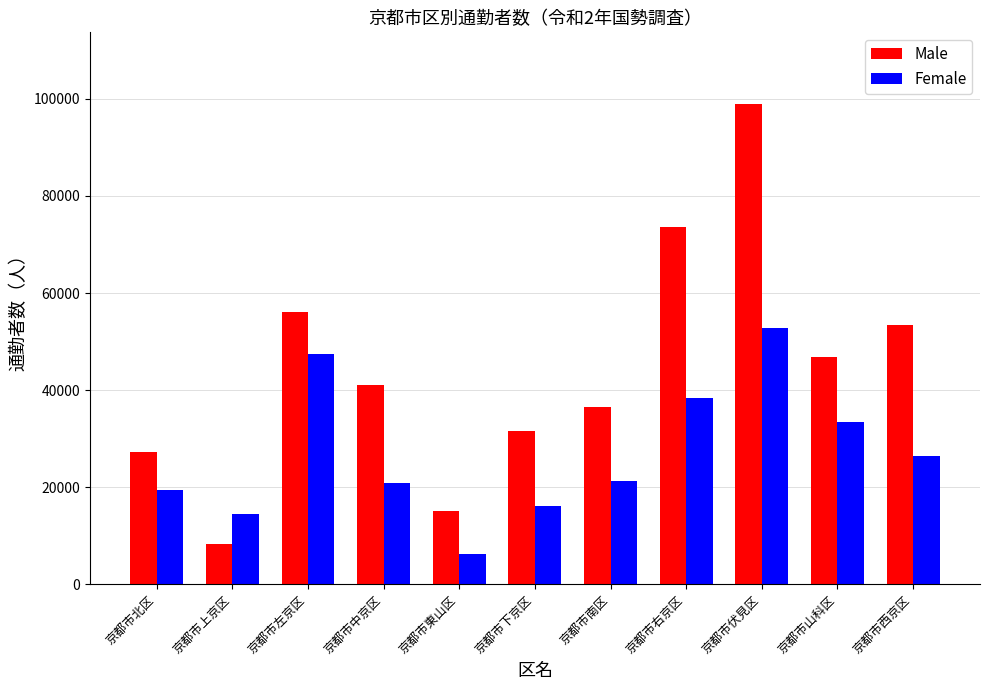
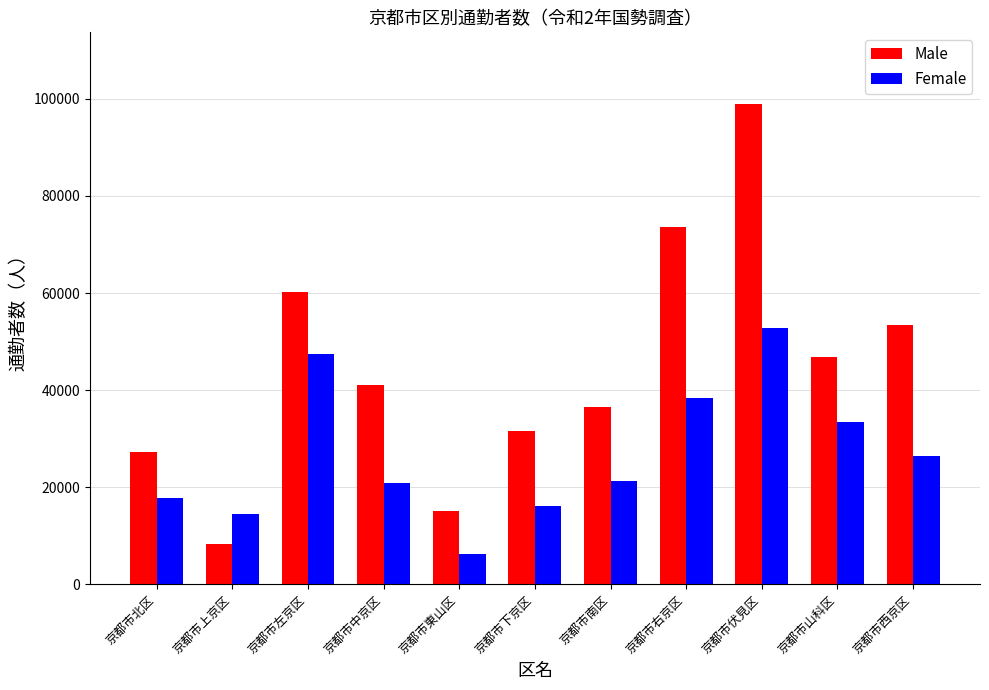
  {
    "Male": {
      "京都市北区": 27000,
      "京都市上京区": 8000,
-     "京都市左京区": 56000,
+     "京都市左京区": 60000,
      "京都市中京区": 41000,
      "京都市東山区": 15000,
      "京都市下京区": 32000,
      "京都市南区": 37000,
      "京都市右京区": 74000,
      "京都市伏見区": 99000,
      "京都市山科区": 47000,
      "京都市西京区": 53000
    },
    "Female": {
-     "京都市北区": 19000,
+     "京都市北区": 18000,
      "京都市上京区": 15000,
      "京都市左京区": 48000,
      "京都市中京区": 21000,
      "京都市東山区": 6000,
      "京都市下京区": 16000,
      "京都市南区": 21000,
      "京都市右京区": 38000,
      "京都市伏見区": 53000,
      "京都市山科区": 33000,
      "京都市西京区": 26000
    }
  }
